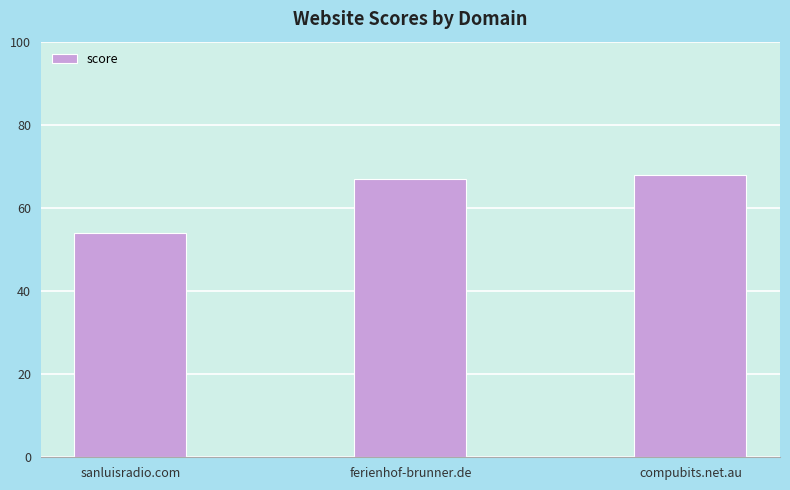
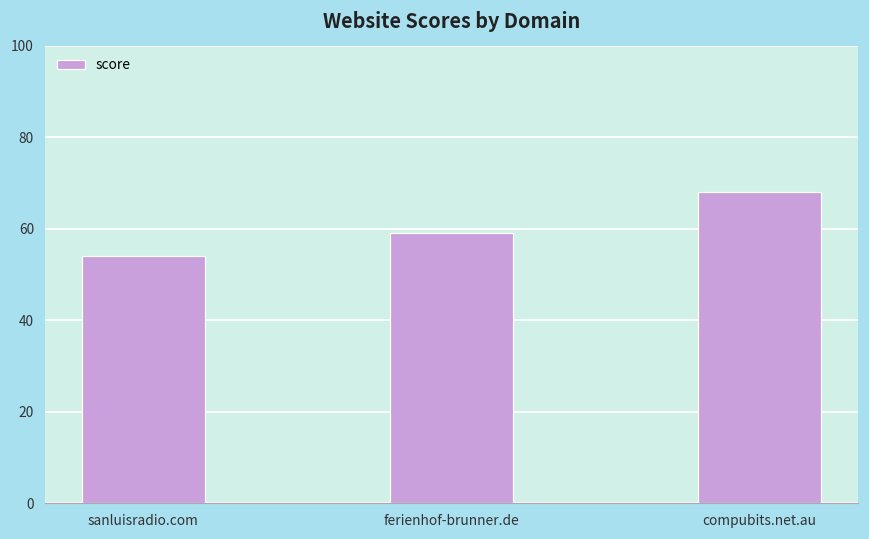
  {
    "sanluisradio.com": 54,
-   "ferienhof-brunner.de": 67,
+   "ferienhof-brunner.de": 59,
    "compubits.net.au": 68
  }
